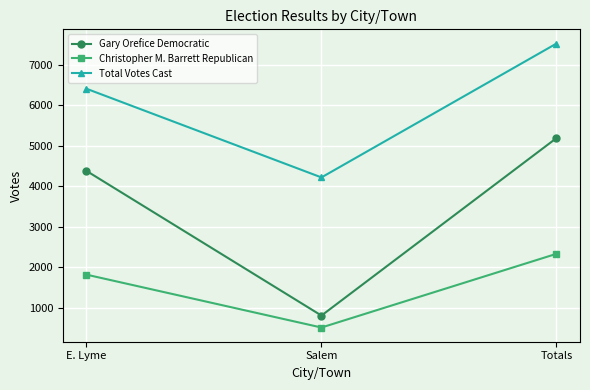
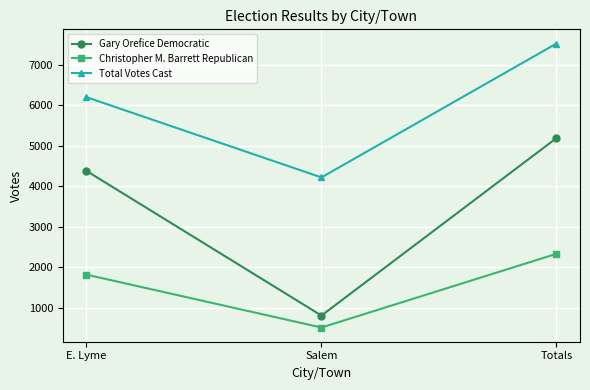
  {
    "Total Votes Cast": {
-     "E. Lyme": 6400,
+     "E. Lyme": 6200,
      "Salem": 4200,
      "Totals": 7500
    }
  }
